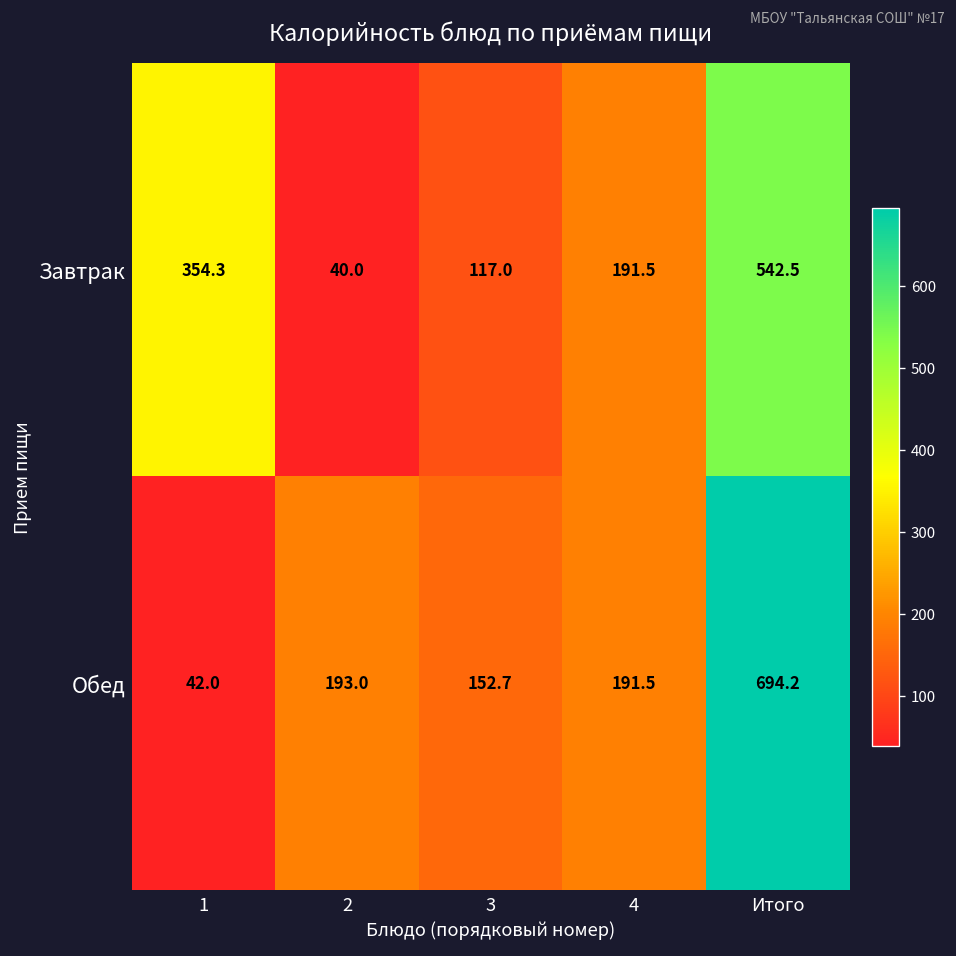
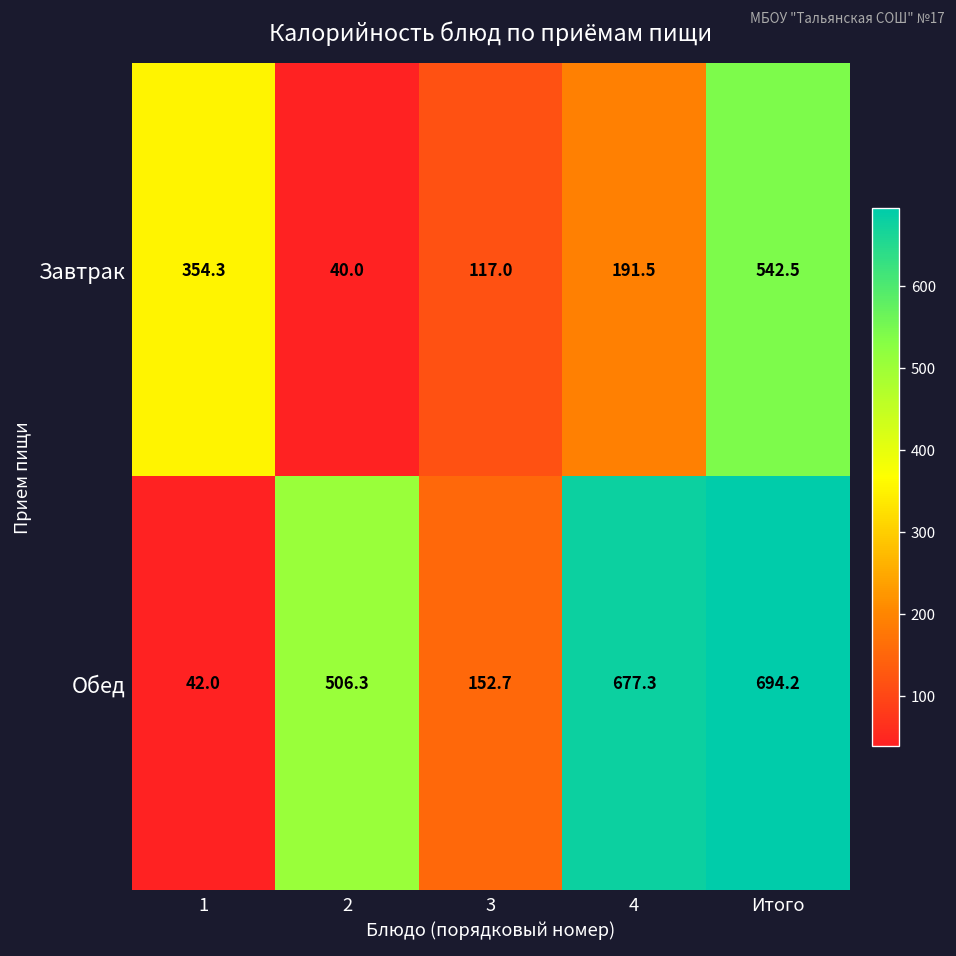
  {
    "Завтрак": {
      "1": 354.3,
      "2": 40.0,
      "3": 117.0,
      "4": 191.5,
      "Итого": 542.5
    },
    "Обед": {
      "1": 42.0,
-     "2": 193.0,
+     "2": 506.3,
      "3": 152.7,
-     "4": 191.5,
+     "4": 677.3,
      "Итого": 694.2
    }
  }
